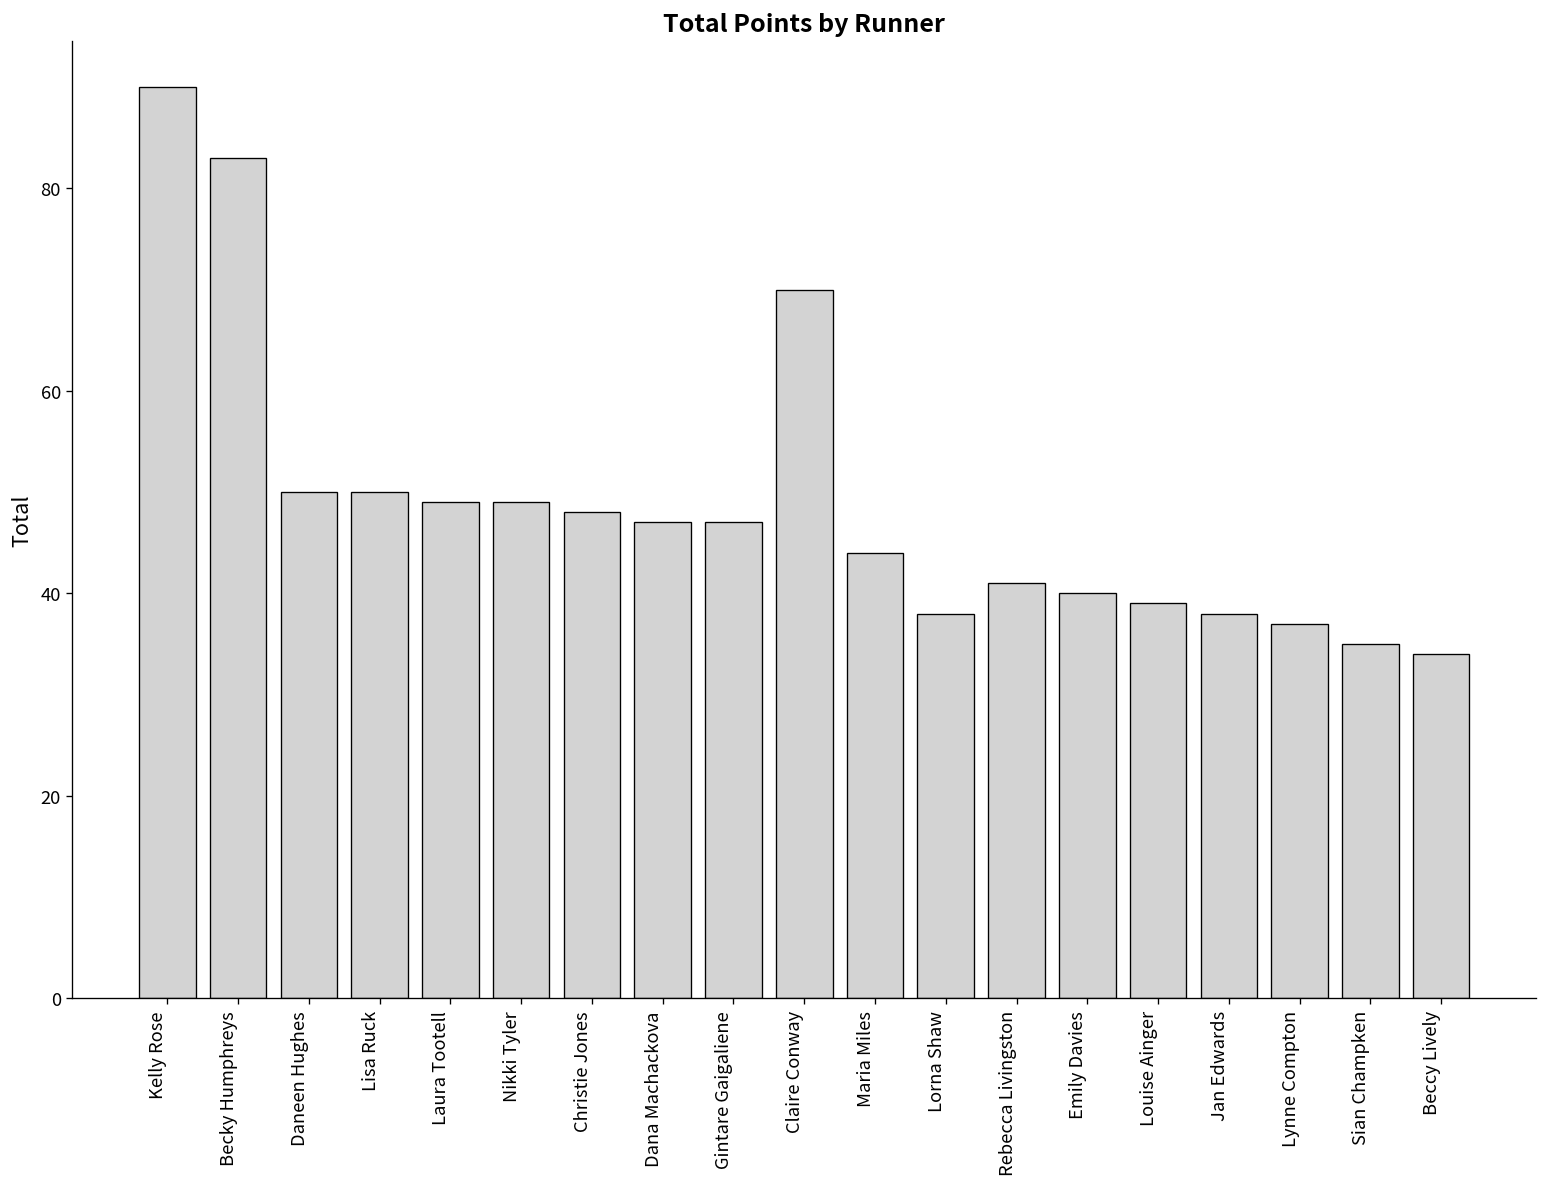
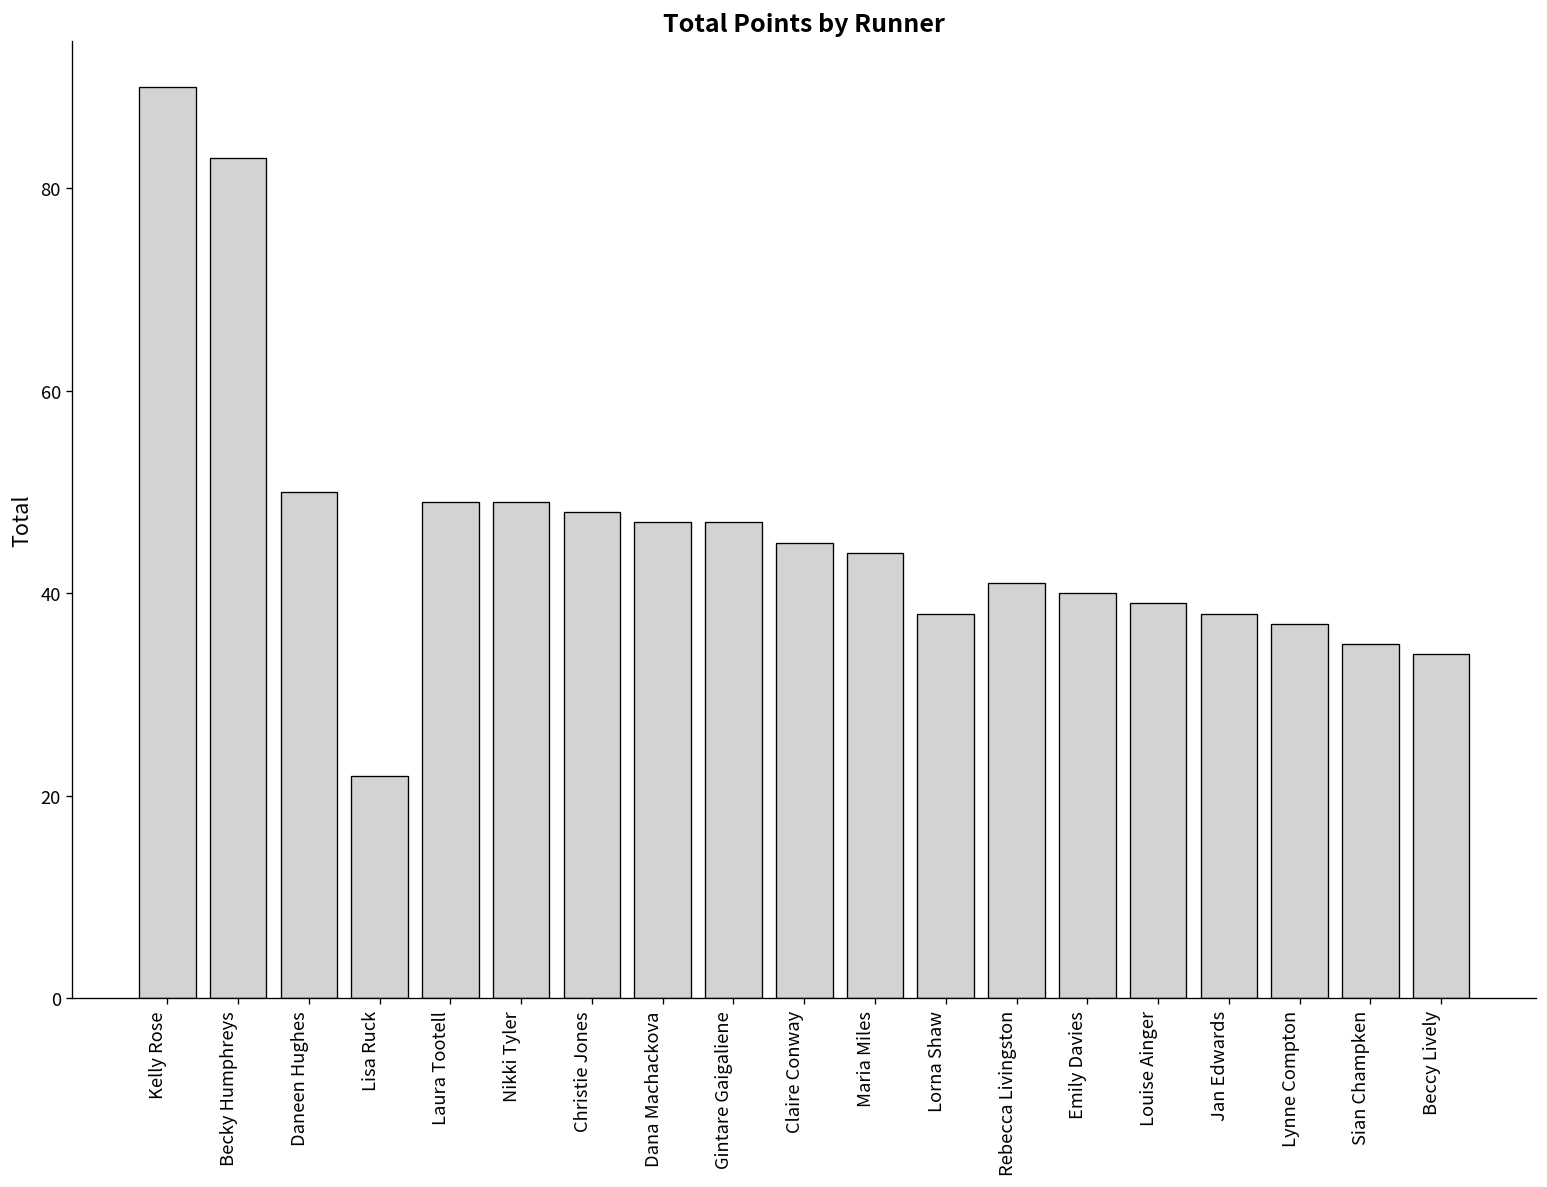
  {
    "Kelly Rose": 90,
    "Becky Humphreys": 83,
    "Daneen Hughes": 50,
-   "Lisa Ruck": 50,
+   "Lisa Ruck": 22,
    "Laura Tootell": 49,
    "Nikki Tyler": 49,
    "Christie Jones": 48,
    "Dana Machackova": 47,
    "Gintare Gaigaliene": 47,
-   "Claire Conway": 70,
+   "Claire Conway": 45,
    "Maria Miles": 44,
    "Lorna Shaw": 38,
    "Rebecca Livingston": 41,
    "Emily Davies": 40,
    "Louise Ainger": 39,
    "Jan Edwards": 38,
    "Lynne Compton": 37,
    "Sian Champken": 35,
    "Beccy Lively": 34
  }
